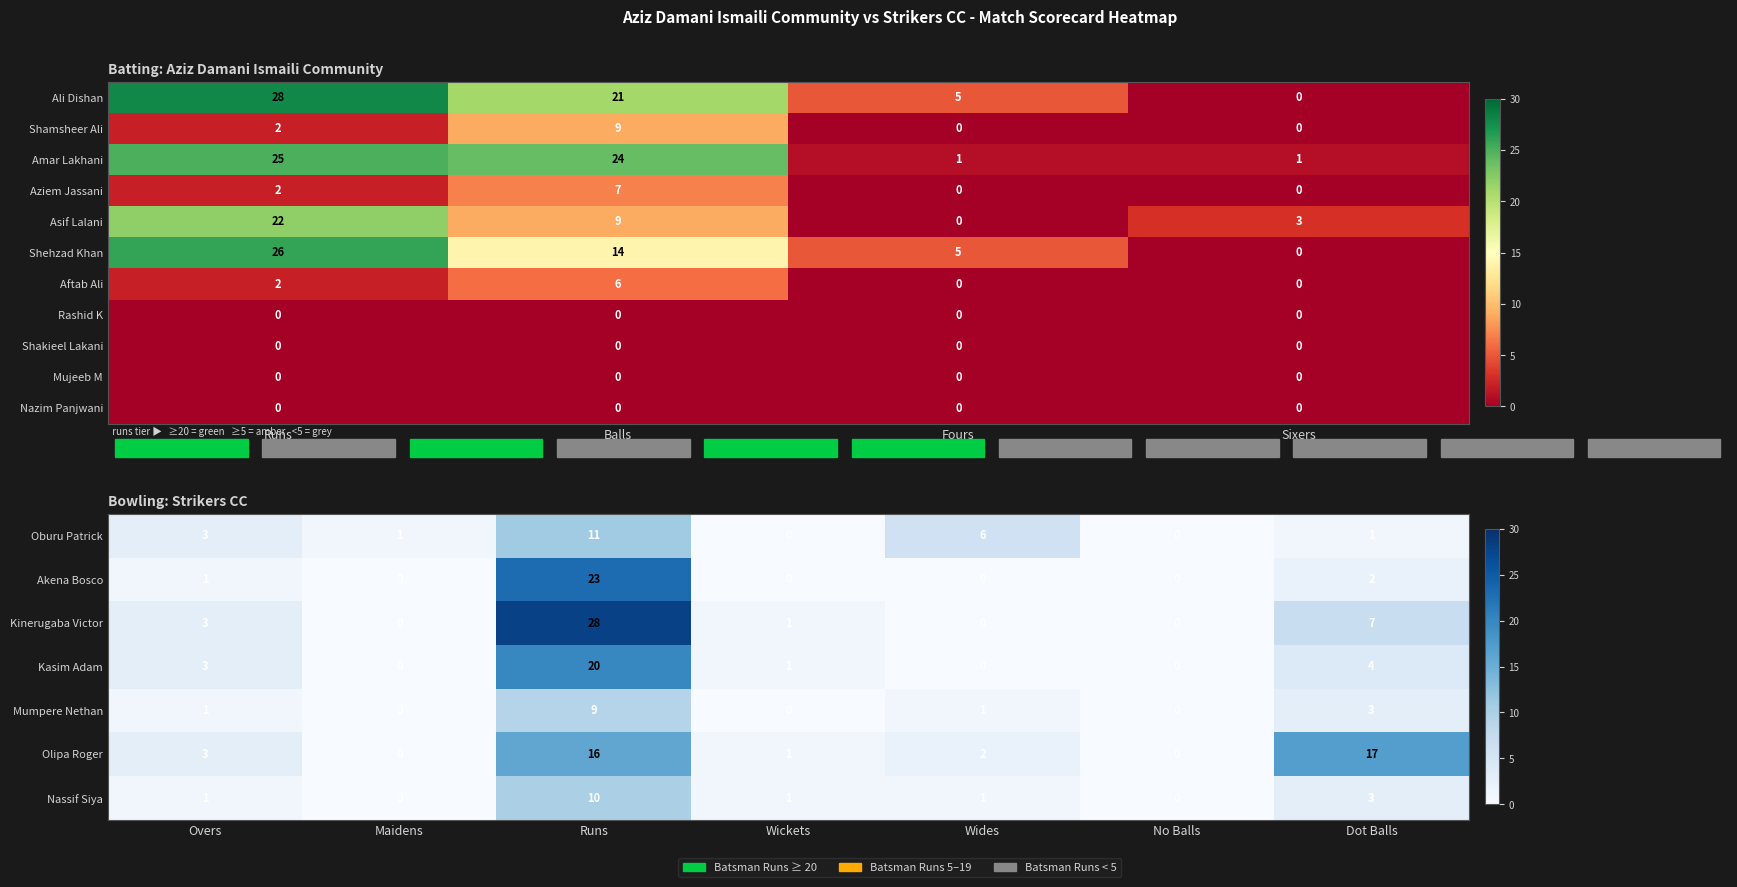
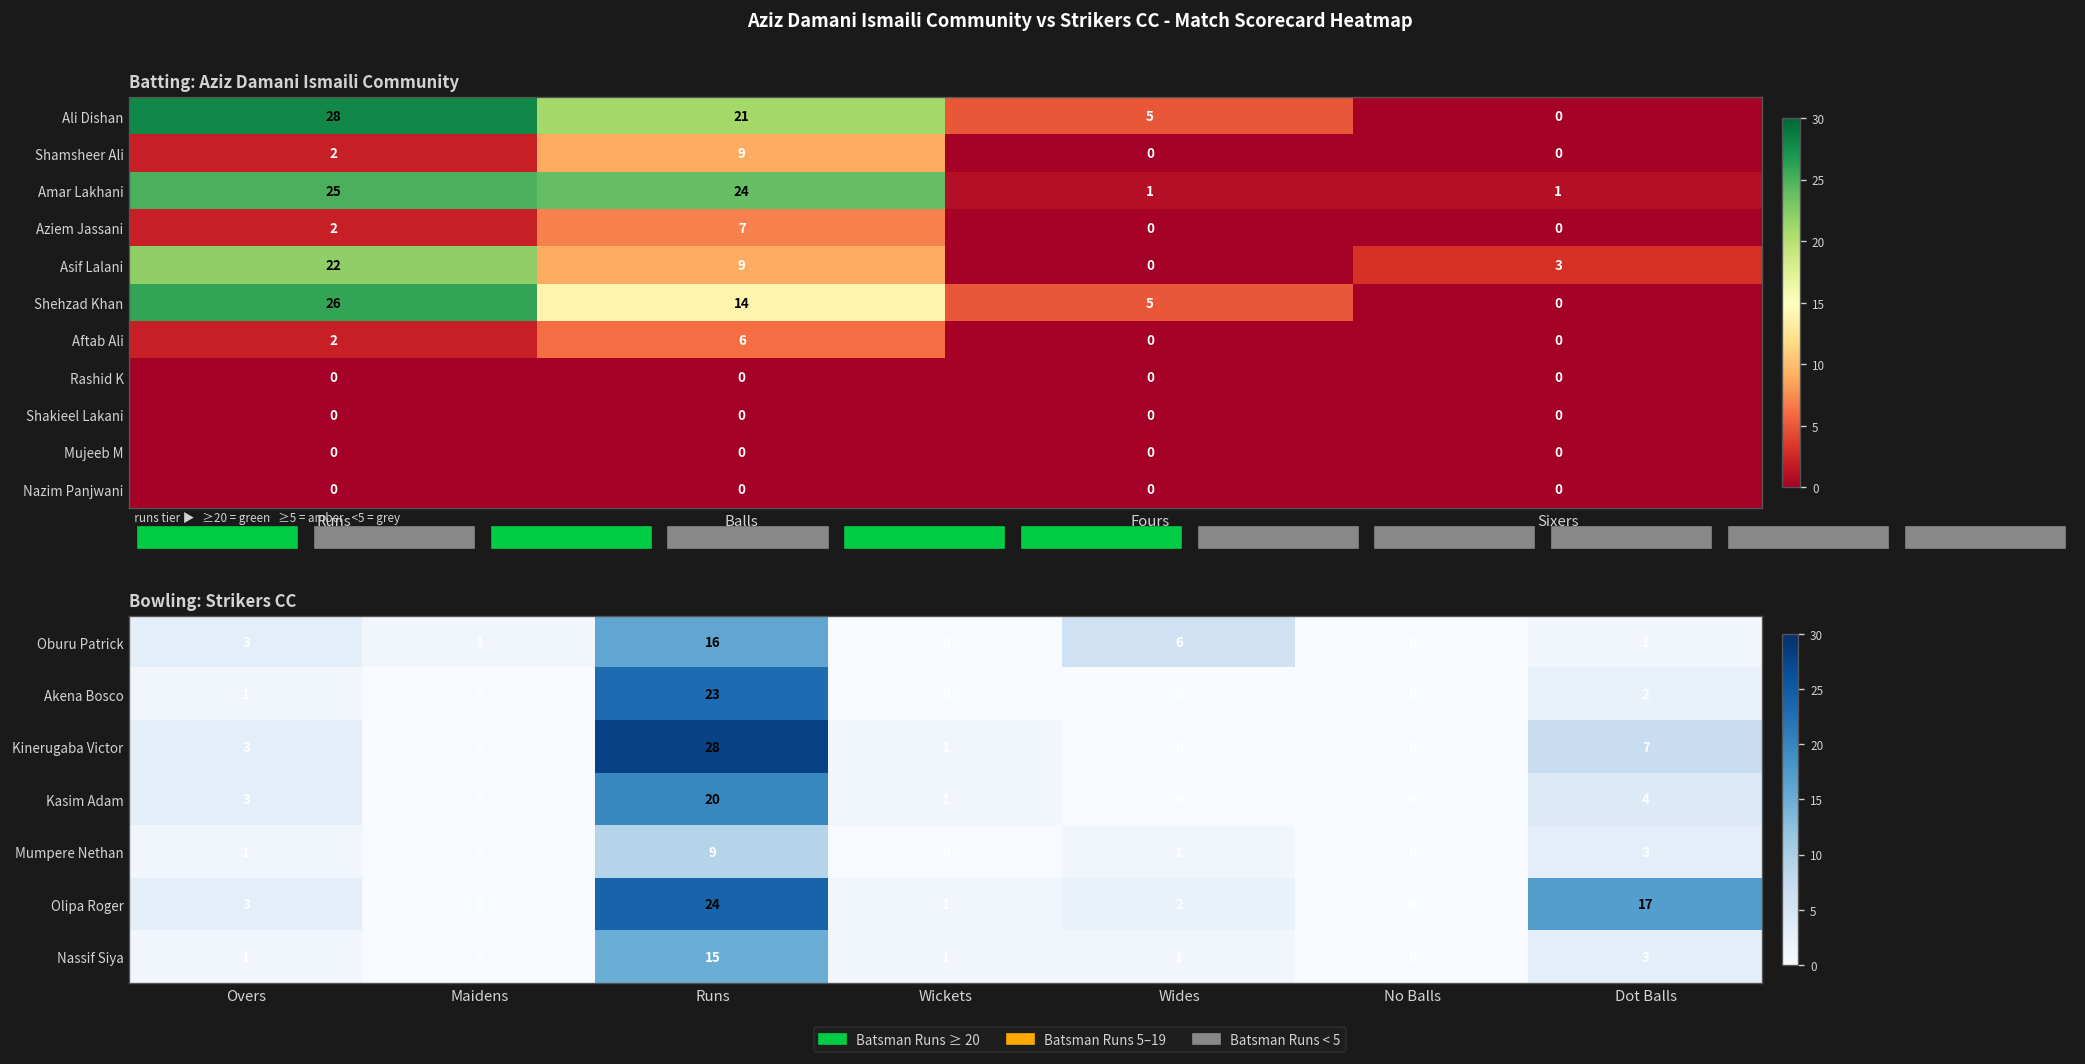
  {
    "Bowling: Strikers CC": {
      "Oburu Patrick": {
-       "Runs": 11,
+       "Runs": 16,
        "Wides": 6
      },
      "Akena Bosco": {
        "Runs": 23
      },
      "Kinerugaba Victor": {
        "Runs": 28,
        "Dot Balls": 7
      },
      "Kasim Adam": {
        "Runs": 20
      },
      "Mumpere Nethan": {
        "Runs": 9
      },
      "Olipa Roger": {
-       "Runs": 16,
+       "Runs": 24,
        "Dot Balls": 17
      },
      "Nassif Siya": {
-       "Runs": 10
+       "Runs": 15
      }
    }
  }
